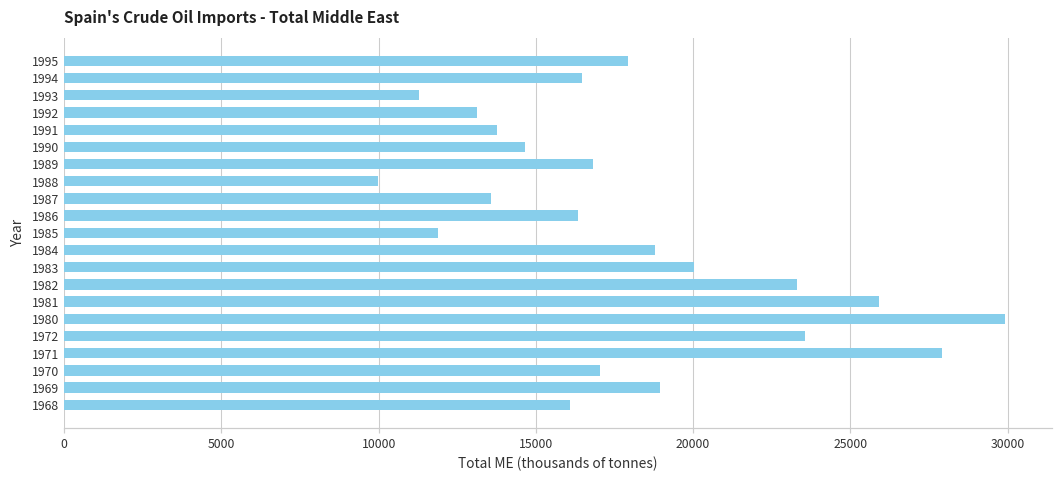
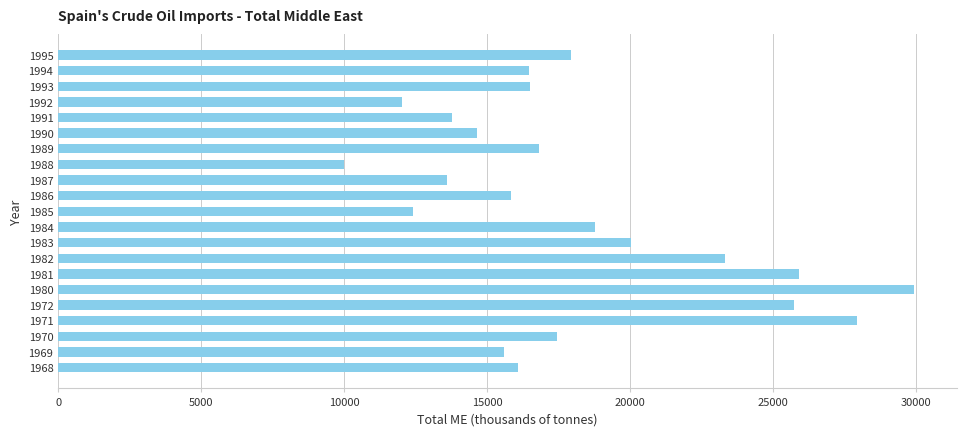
  {
    "1995": 17900,
    "1994": 16500,
-   "1993": 11300,
-   "1992": 13100,
+   "1993": 16500,
+   "1992": 12000,
    "1991": 13800,
    "1990": 14600,
    "1989": 16800,
    "1988": 10000,
    "1987": 13600,
-   "1986": 16300,
-   "1985": 11900,
+   "1986": 15800,
+   "1985": 12400,
    "1984": 18800,
    "1983": 20000,
    "1982": 23300,
    "1981": 25900,
    "1980": 29900,
-   "1972": 23600,
+   "1972": 25700,
    "1971": 27900,
-   "1970": 17000,
-   "1969": 19000,
+   "1970": 17400,
+   "1969": 15600,
    "1968": 16100
  }
